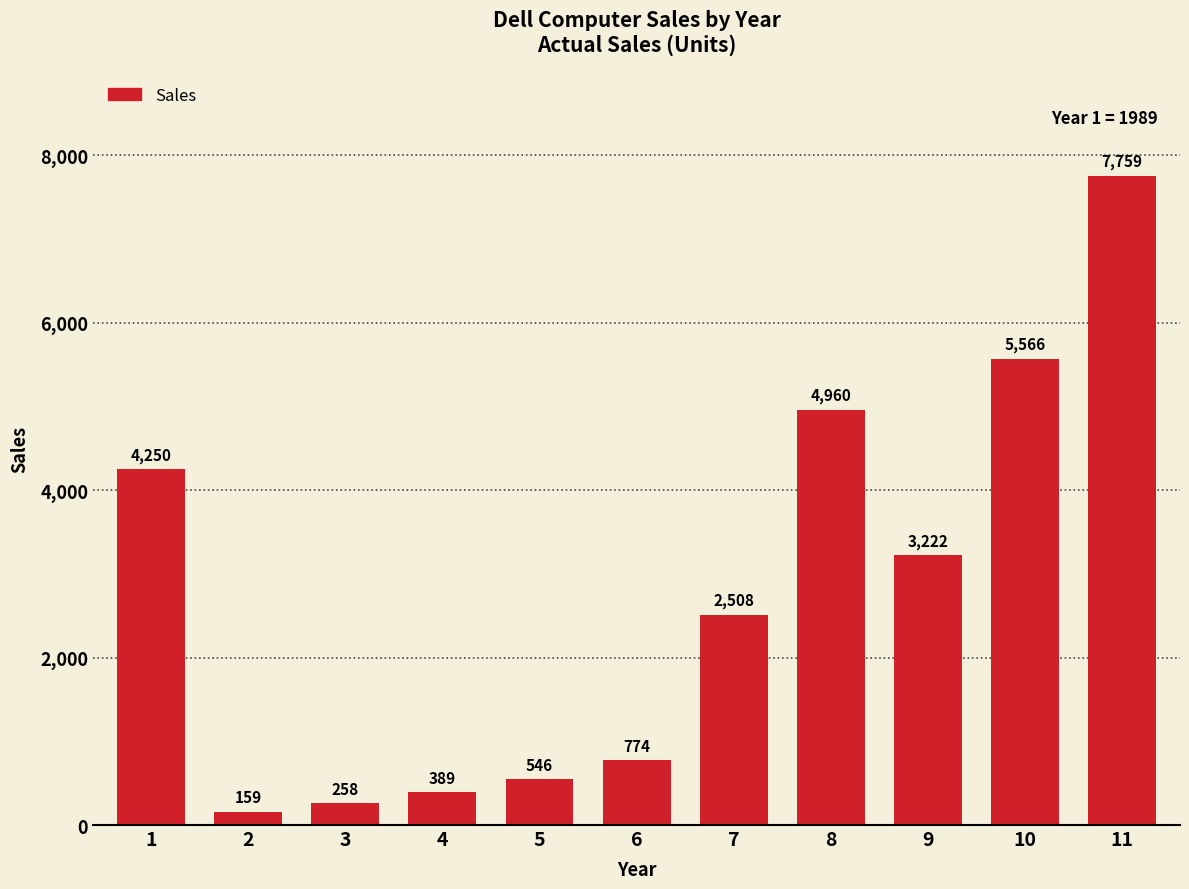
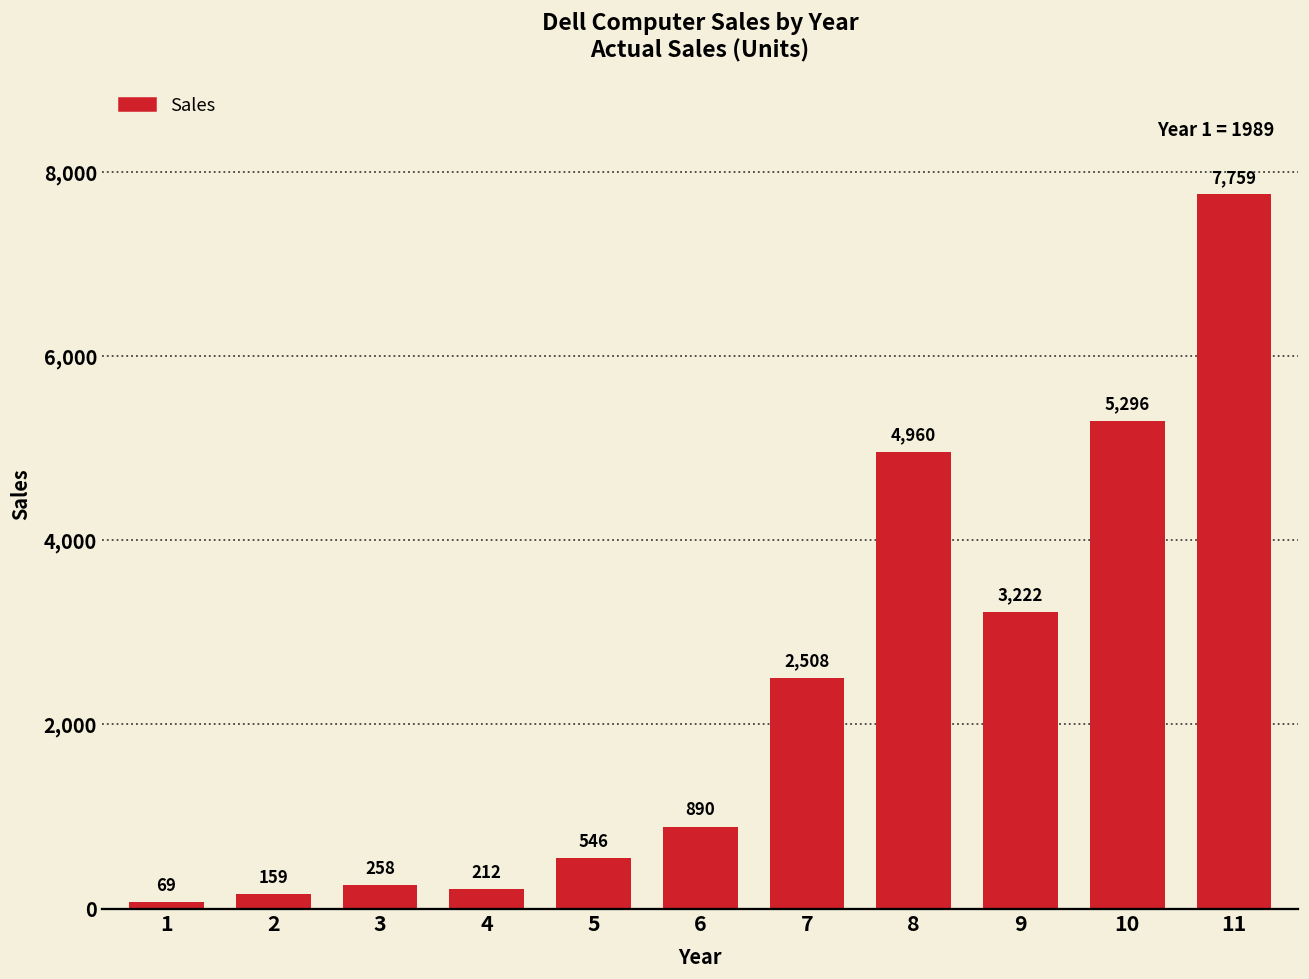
  {
-   "1": "4,250",
+   "1": "69",
    "2": "159",
    "3": "258",
-   "4": "389",
+   "4": "212",
    "5": "546",
-   "6": "774",
+   "6": "890",
    "7": "2,508",
    "8": "4,960",
    "9": "3,222",
-   "10": "5,566",
+   "10": "5,296",
    "11": "7,759"
  }
